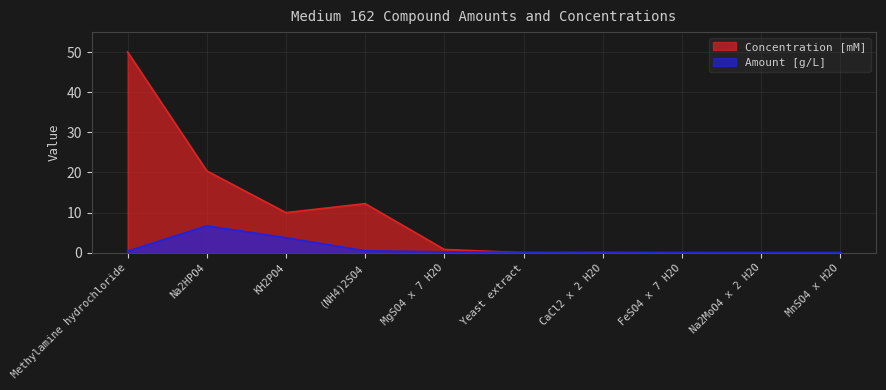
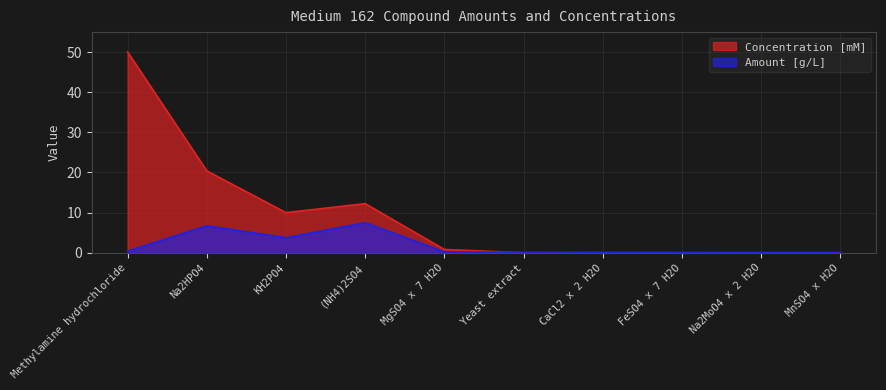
  {
    "Concentration [mM]": {
      "Methylamine hydrochloride": 50,
      "Na2HPO4": 20,
      "KH2PO4": 10,
      "(NH4)2SO4": 12
    },
    "Amount [g/L]": {
      "Methylamine hydrochloride": 0,
      "Na2HPO4": 7,
      "KH2PO4": 4,
-     "(NH4)2SO4": 1
+     "(NH4)2SO4": 8
    }
  }
